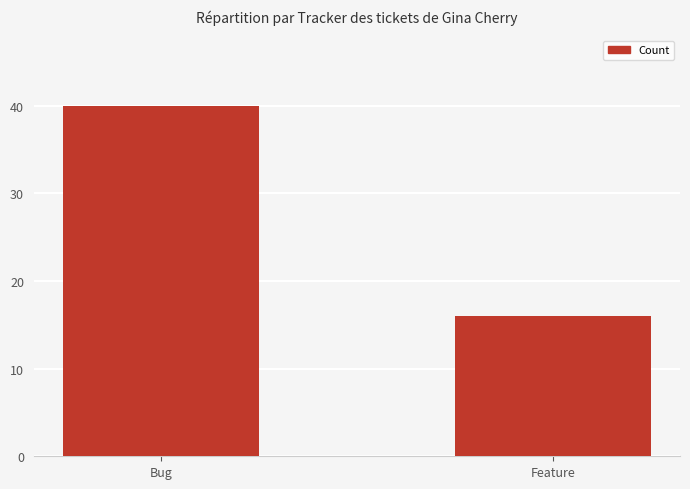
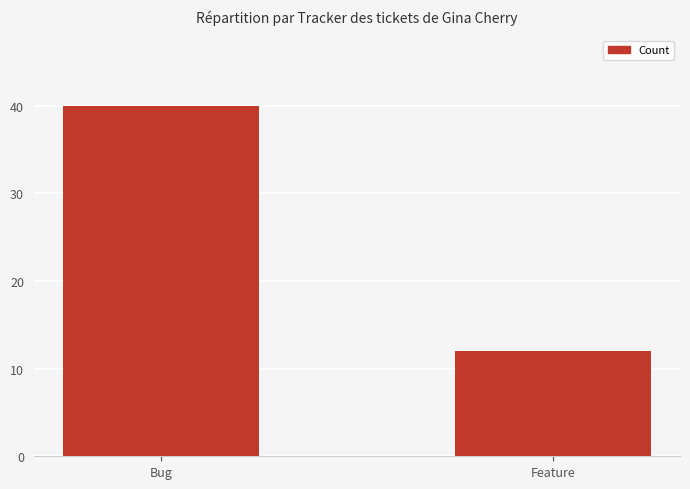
  {
    "Bug": 40,
-   "Feature": 16
+   "Feature": 12
  }
